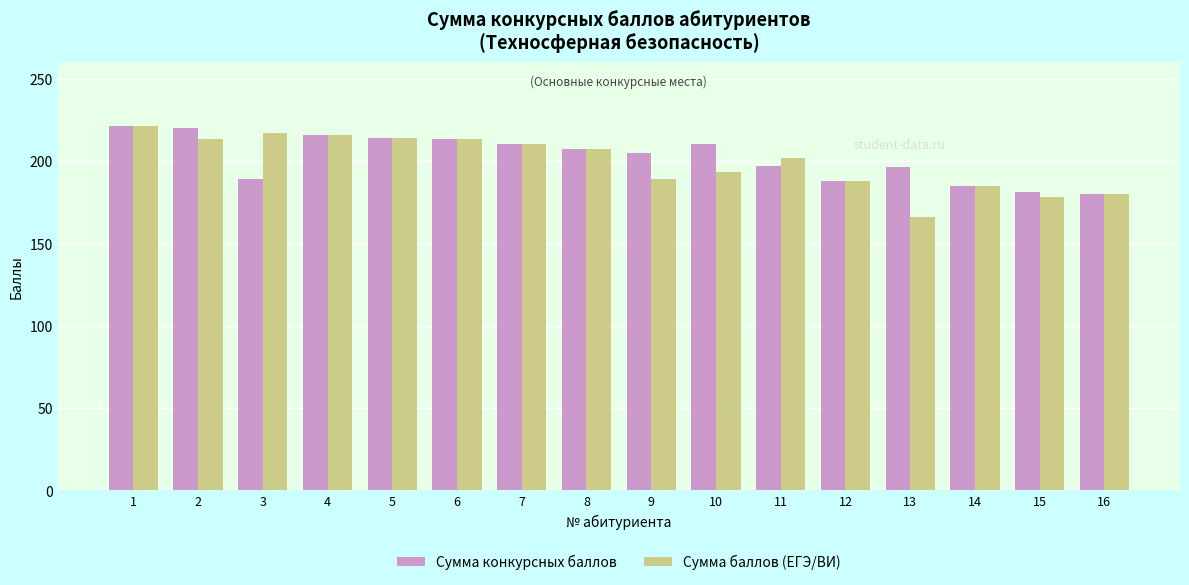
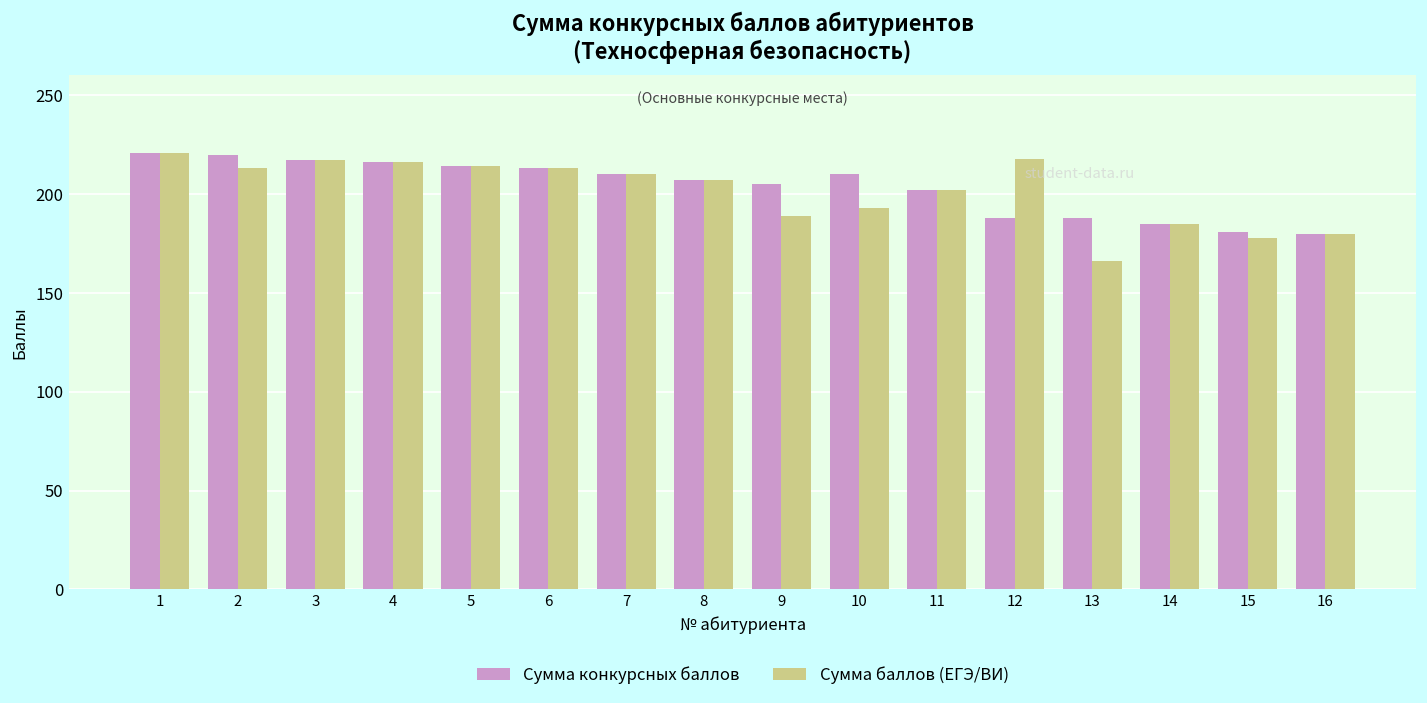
  {
    "Сумма конкурсных баллов": {
      "1": 221,
      "2": 220,
-     "3": 189,
+     "3": 217,
      "4": 216,
      "5": 214,
      "6": 213,
      "7": 210,
      "8": 207,
      "9": 205,
      "10": 210,
-     "11": 197,
+     "11": 202,
      "12": 188,
-     "13": 196,
+     "13": 188,
      "14": 185,
      "15": 181,
      "16": 180
    },
    "Сумма баллов (ЕГЭ/ВИ)": {
      "1": 221,
      "2": 213,
      "3": 217,
      "4": 216,
      "5": 214,
      "6": 213,
      "7": 210,
      "8": 207,
      "9": 189,
      "10": 193,
      "11": 202,
-     "12": 188,
+     "12": 218,
      "13": 166,
      "14": 185,
      "15": 178,
      "16": 180
    }
  }
